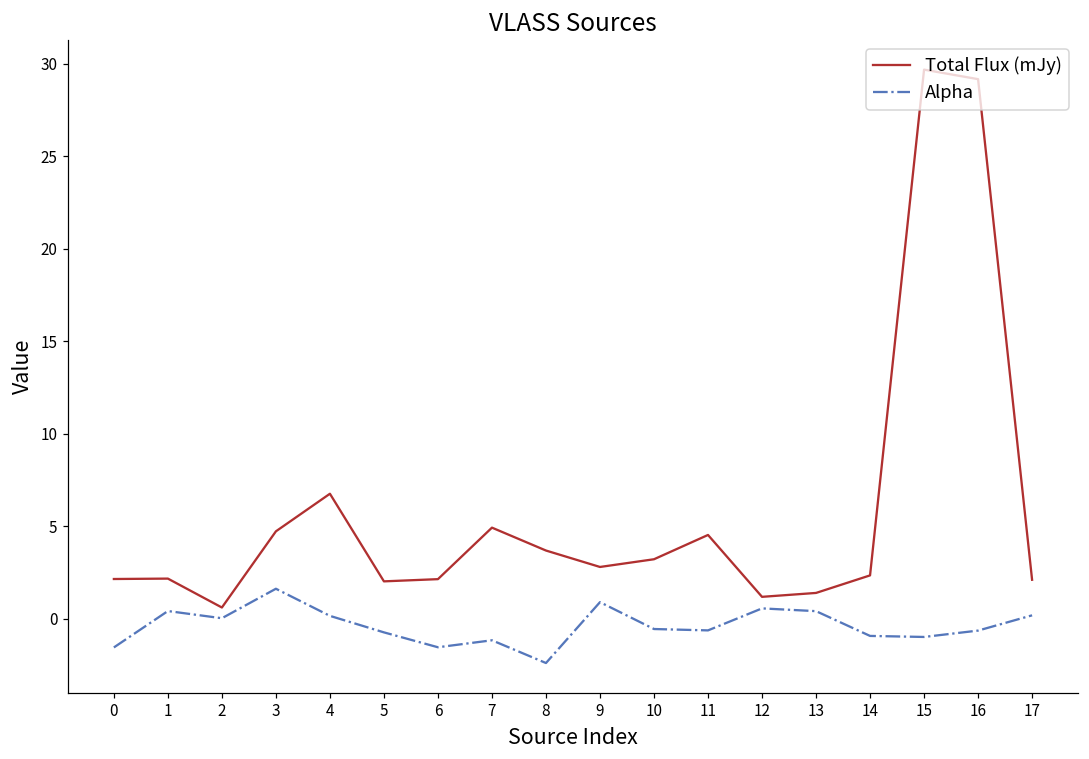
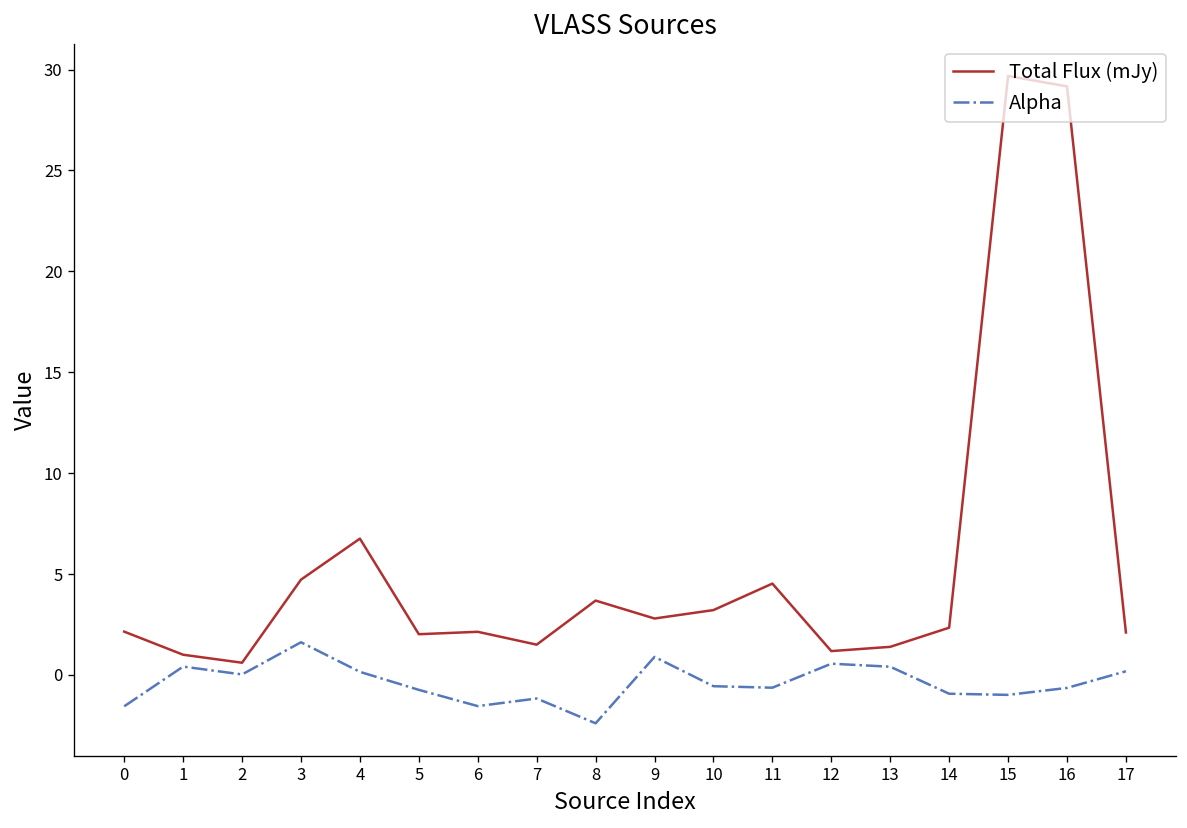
  {
    "Total Flux (mJy)": {
      "0": 2.1,
-     "1": 2.2,
+     "1": 1.0,
      "2": 0.6,
      "3": 4.7,
      "4": 6.8,
      "5": 2.0,
      "6": 2.1,
-     "7": 4.9,
+     "7": 1.5,
      "8": 3.7,
      "9": 2.8,
      "10": 3.2,
      "11": 4.5,
      "12": 1.2,
      "13": 1.4,
      "14": 2.3,
      "17": 2.1
    },
    "Alpha": {
      "0": -1.6,
      "1": 0.4,
      "2": 0.0,
      "3": 1.6,
      "4": 0.2,
      "5": -0.7,
      "6": -1.5,
      "7": -1.2,
      "8": -2.4,
      "9": 0.9,
      "10": -0.6,
      "11": -0.6,
      "12": 0.6,
      "13": 0.4,
      "14": -0.9,
      "15": -1.0,
      "16": -0.6,
      "17": 0.2
    }
  }
